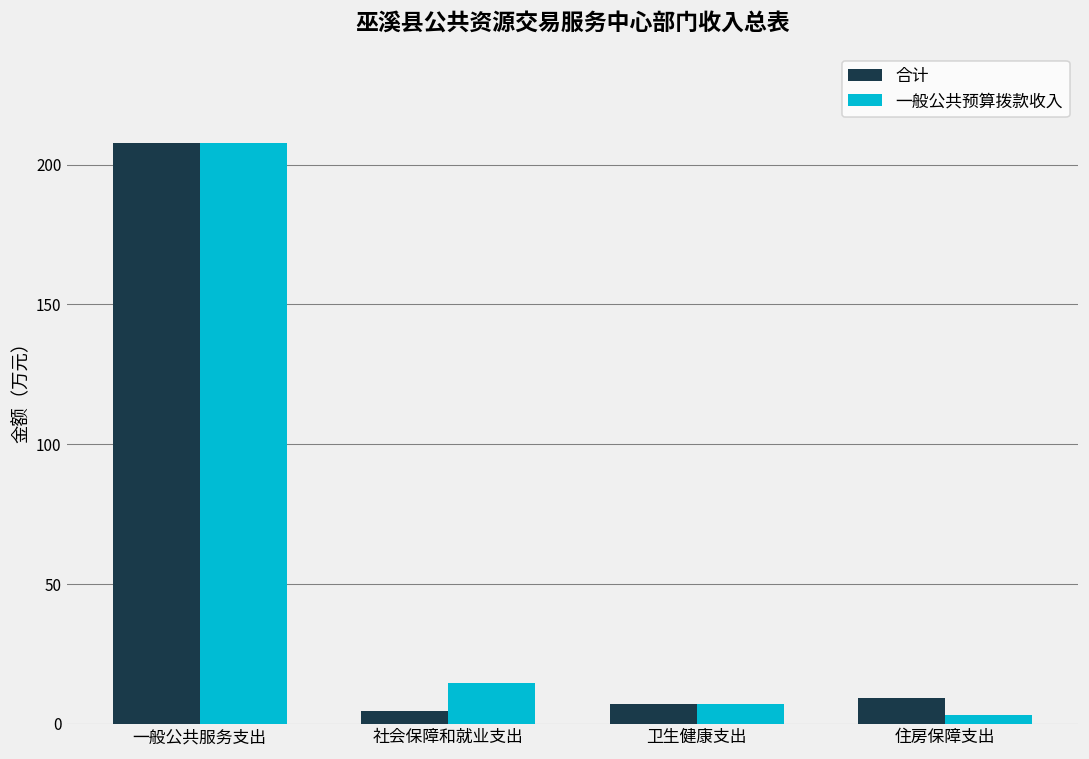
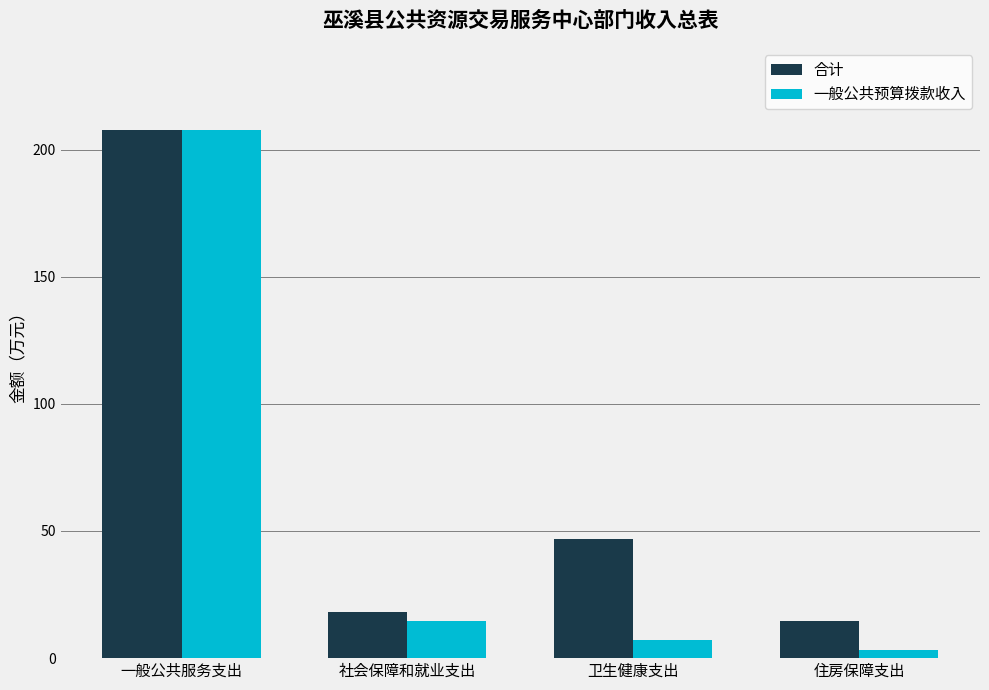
  {
    "合计": {
      "一般公共服务支出": 208,
-     "社会保障和就业支出": 5,
-     "卫生健康支出": 7,
-     "住房保障支出": 9
+     "社会保障和就业支出": 18,
+     "卫生健康支出": 47,
+     "住房保障支出": 15
    },
    "一般公共预算拨款收入": {
      "一般公共服务支出": 208,
      "社会保障和就业支出": 15,
      "卫生健康支出": 7,
      "住房保障支出": 3
    }
  }
